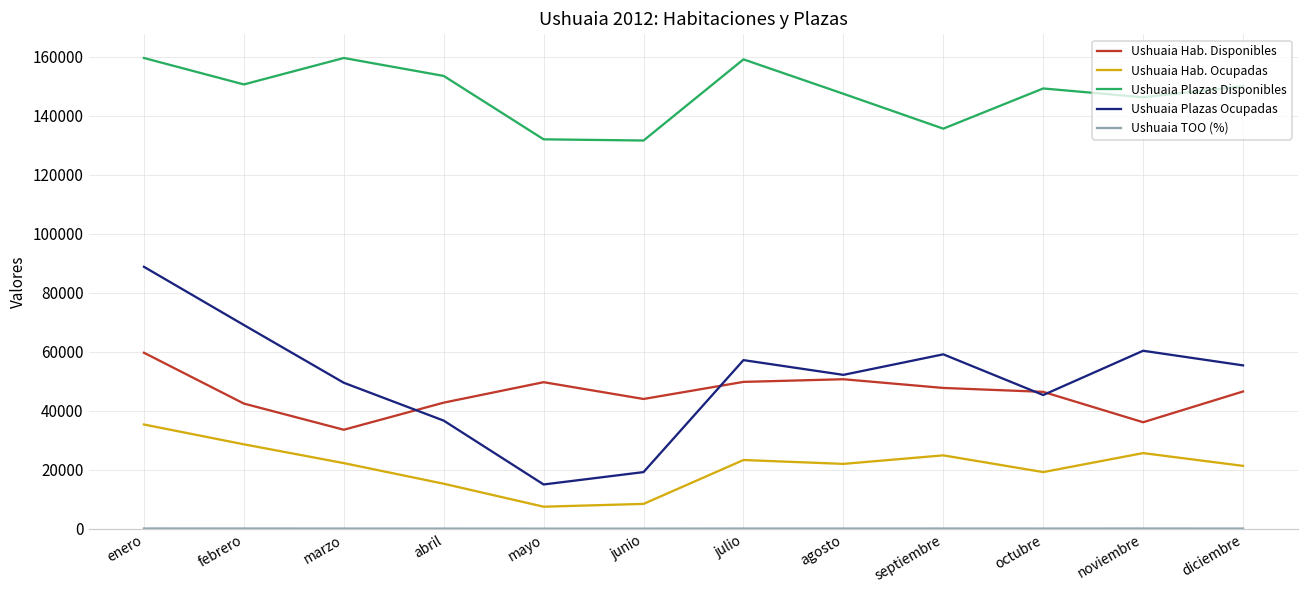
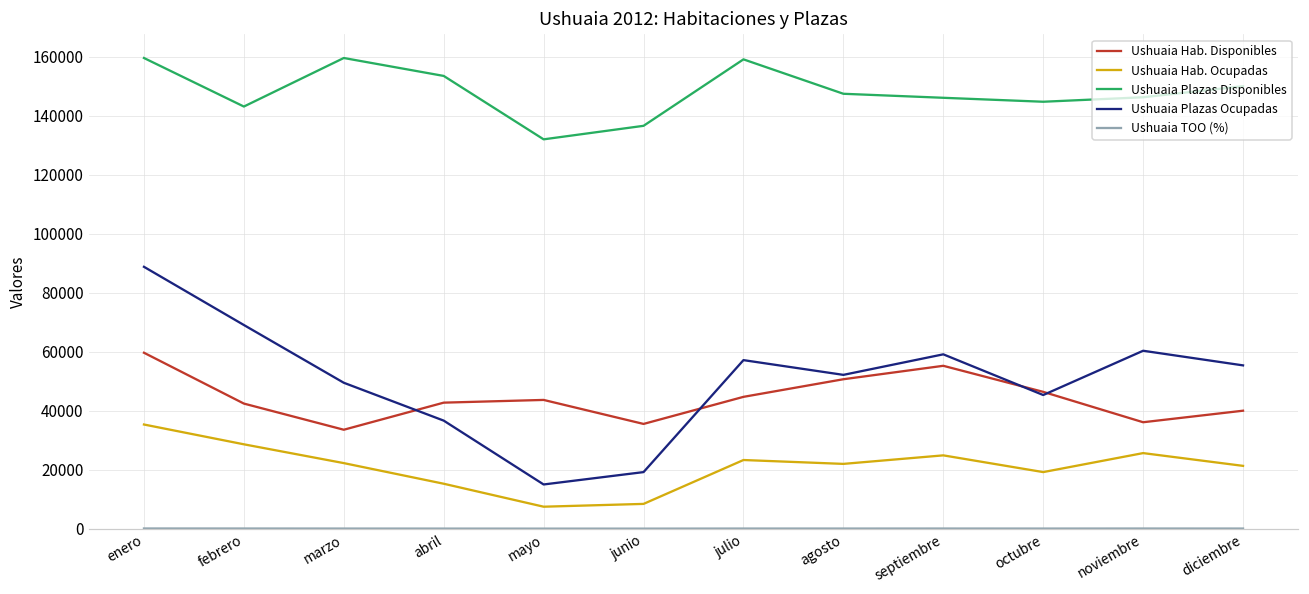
  {
    "Ushuaia Hab. Disponibles": {
      "enero": 60000,
      "febrero": 42000,
      "marzo": 34000,
      "abril": 43000,
-     "mayo": 50000,
-     "junio": 44000,
-     "julio": 50000,
+     "mayo": 44000,
+     "junio": 36000,
+     "julio": 45000,
      "agosto": 51000,
-     "septiembre": 48000,
+     "septiembre": 55000,
      "octubre": 46000,
      "noviembre": 36000,
-     "diciembre": 47000
+     "diciembre": 40000
    },
    "Ushuaia Hab. Ocupadas": {
      "enero": 35000,
      "febrero": 29000,
      "marzo": 22000,
      "abril": 15000,
      "mayo": 7000,
      "junio": 8000,
      "julio": 23000,
      "agosto": 22000,
      "septiembre": 25000,
      "octubre": 19000,
      "noviembre": 26000,
      "diciembre": 21000
    },
    "Ushuaia Plazas Disponibles": {
      "enero": 160000,
-     "febrero": 151000,
+     "febrero": 143000,
      "marzo": 160000,
      "abril": 153000,
      "mayo": 132000,
-     "junio": 132000,
+     "junio": 137000,
      "julio": 159000,
      "agosto": 147000,
-     "septiembre": 136000,
-     "octubre": 149000
+     "septiembre": 146000,
+     "octubre": 145000
    },
    "Ushuaia Plazas Ocupadas": {
      "enero": 89000,
      "febrero": 69000,
      "marzo": 49000,
      "abril": 37000,
      "mayo": 15000,
      "junio": 19000,
      "julio": 57000,
      "agosto": 52000,
      "septiembre": 59000,
      "octubre": 45000,
      "noviembre": 60000,
      "diciembre": 55000
    },
    "Ushuaia TOO (%)": {
      "enero": 0,
      "febrero": 0,
      "marzo": 0,
      "abril": 0,
      "mayo": 0,
      "junio": 0,
      "julio": 0,
      "agosto": 0,
      "septiembre": 0,
      "octubre": 0,
      "noviembre": 0,
      "diciembre": 0
    }
  }
